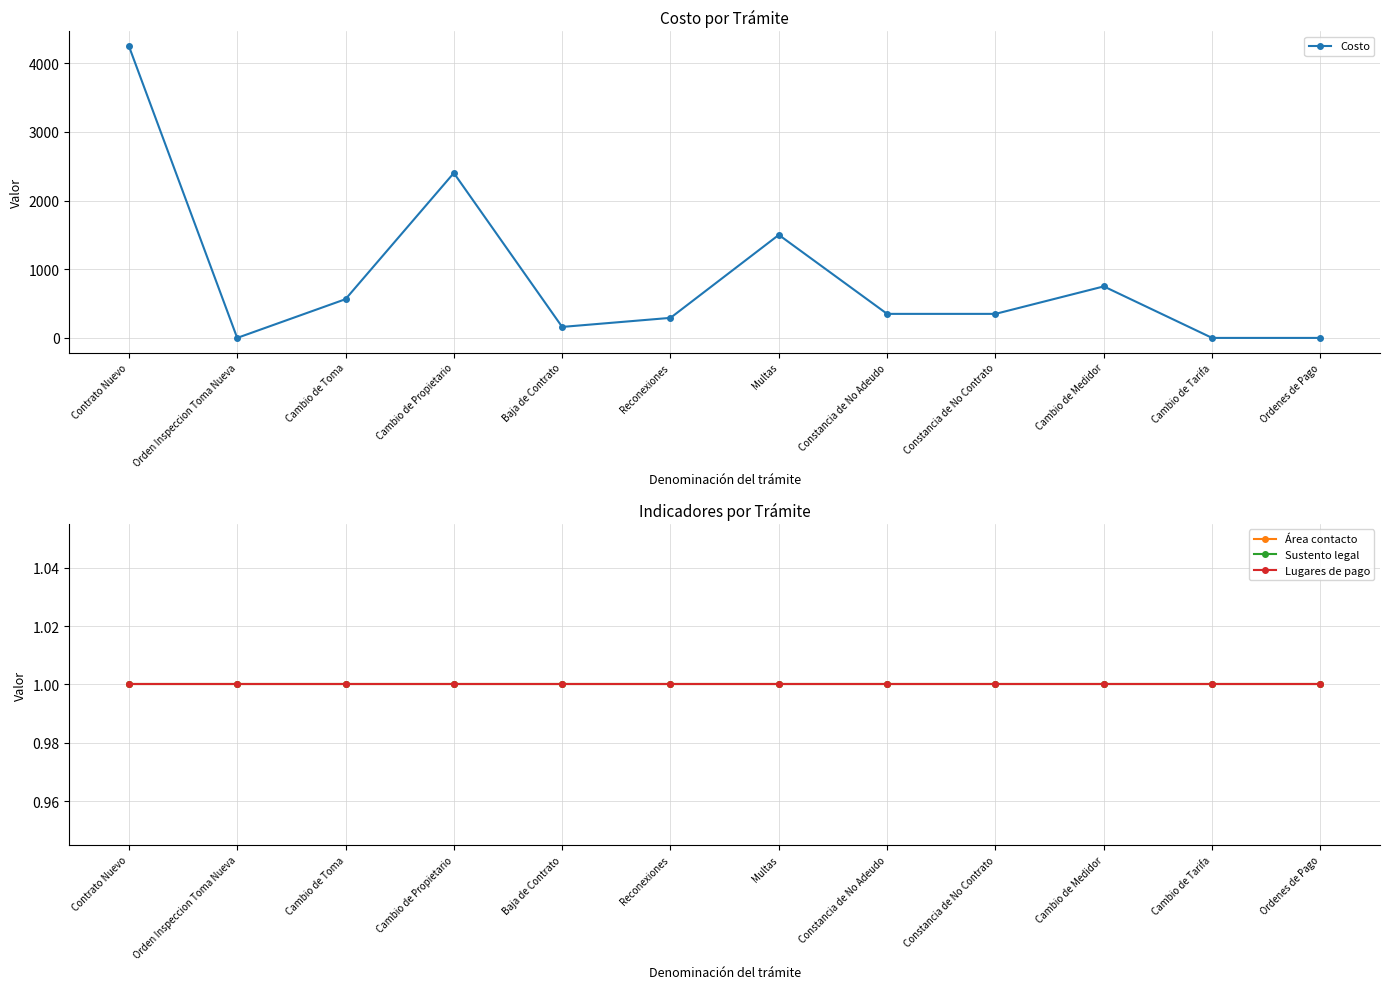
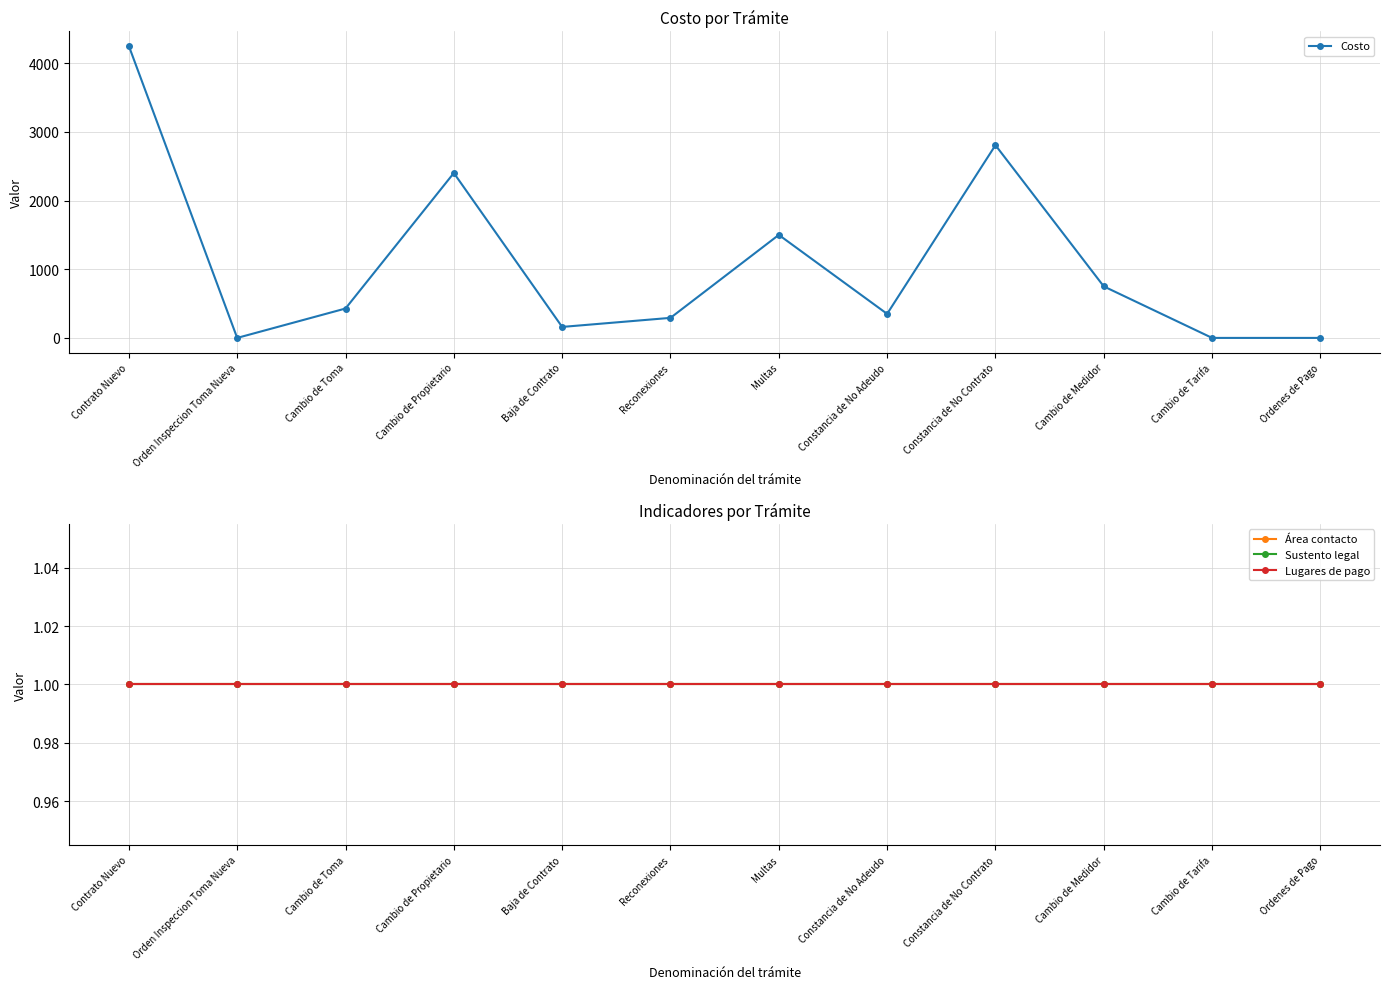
  {
    "Costo por Trámite": {
      "Contrato Nuevo": 4300,
      "Orden Inspeccion Toma Nueva": 0,
-     "Cambio de Toma": 600,
+     "Cambio de Toma": 400,
      "Cambio de Propietario": 2400,
      "Baja de Contrato": 200,
      "Reconexiones": 300,
      "Multas": 1500,
      "Constancia de No Adeudo": 400,
-     "Constancia de No Contrato": 400,
+     "Constancia de No Contrato": 2800,
      "Cambio de Medidor": 800,
      "Cambio de Tarifa": 0,
      "Ordenes de Pago": 0
    },
    "Indicadores por Trámite": {
      "Contrato Nuevo": 1.000,
      "Orden Inspeccion Toma Nueva": 1.000,
      "Cambio de Toma": 1.000,
      "Cambio de Propietario": 1.000,
      "Baja de Contrato": 1.000,
      "Reconexiones": 1.000,
      "Multas": 1.000,
      "Constancia de No Adeudo": 1.000,
      "Constancia de No Contrato": 1.000,
      "Cambio de Medidor": 1.000,
      "Cambio de Tarifa": 1.000,
      "Ordenes de Pago": 1.000
    }
  }
